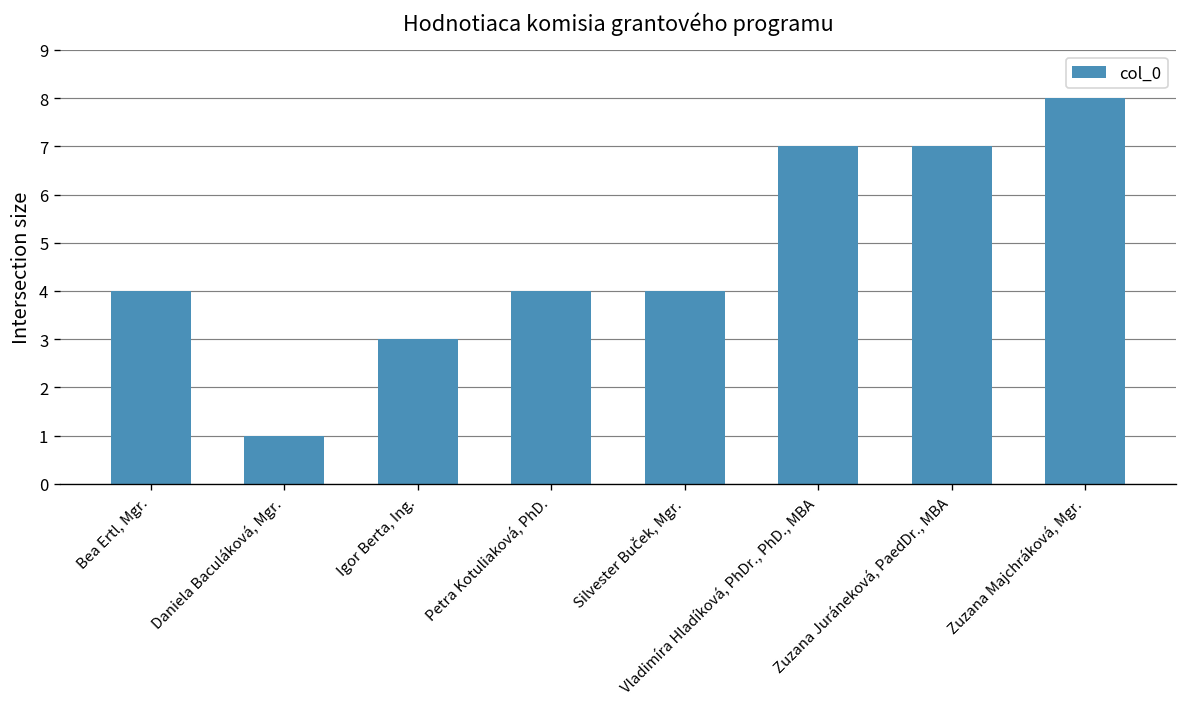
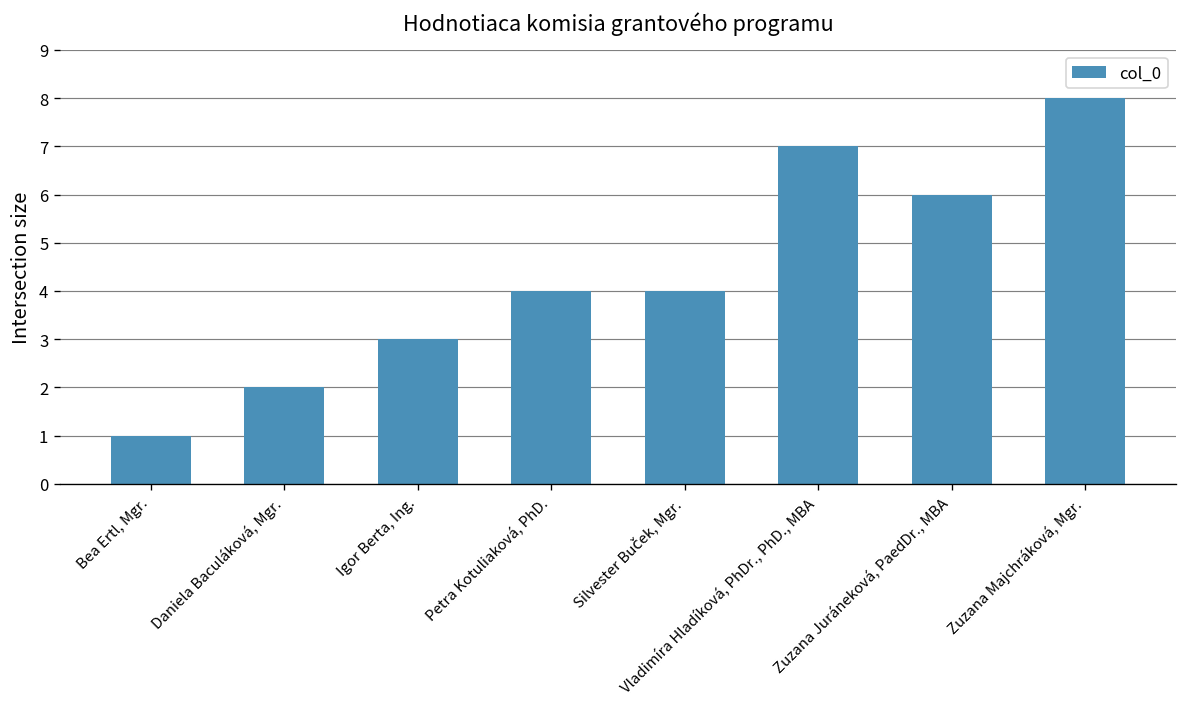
  {
-   "Bea Ertl, Mgr.": 4,
-   "Daniela Baculáková, Mgr.": 1,
+   "Bea Ertl, Mgr.": 1,
+   "Daniela Baculáková, Mgr.": 2,
    "Igor Berta, Ing.": 3,
    "Petra Kotuliaková, PhD.": 4,
    "Silvester Buček, Mgr.": 4,
    "Vladimíra Hladíková, PhDr., PhD., MBA": 7,
-   "Zuzana Juráneková, PaedDr., MBA": 7,
+   "Zuzana Juráneková, PaedDr., MBA": 6,
    "Zuzana Majchráková, Mgr.": 8
  }
